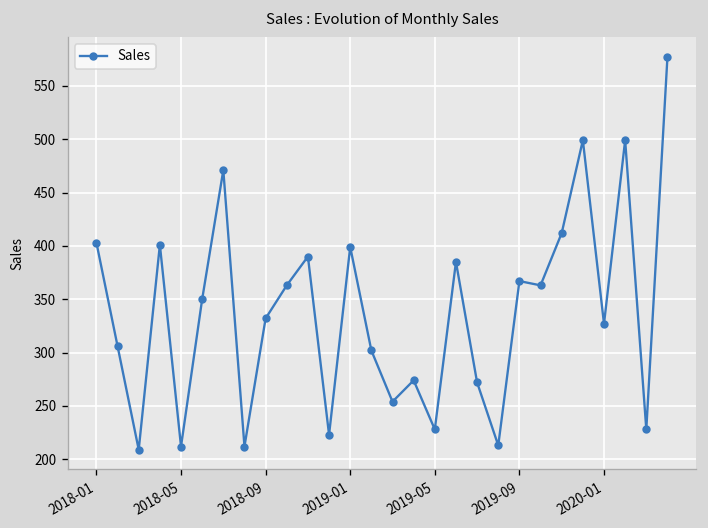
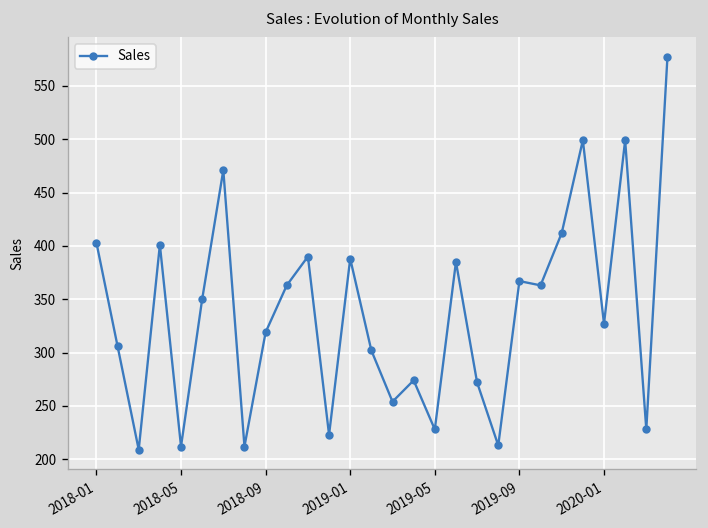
  {
    "2018-01": 400,
    "2018-05": 210,
-   "2018-09": 330,
-   "2019-01": 400,
+   "2018-09": 320,
+   "2019-01": 390,
    "2019-05": 230,
    "2019-09": 370,
    "2020-01": 330
  }
